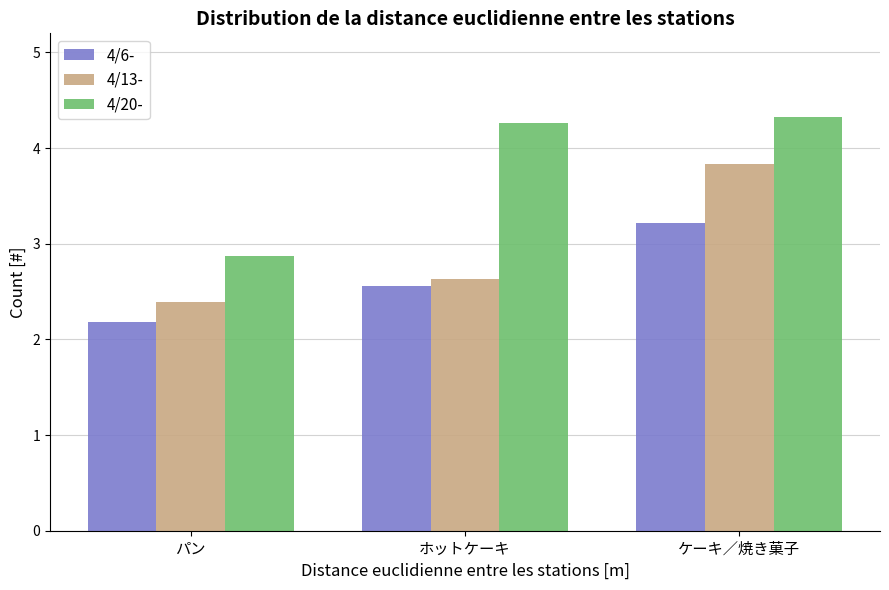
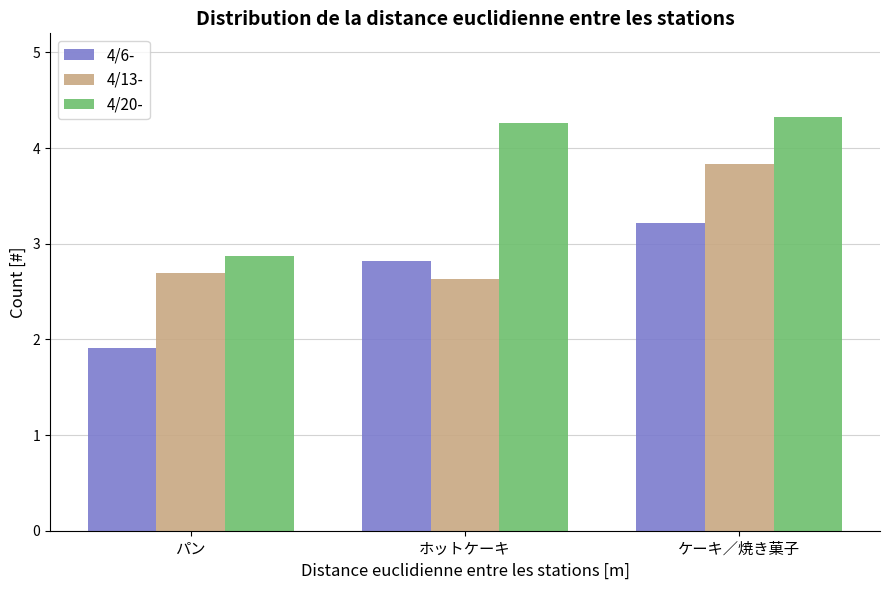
  {
    "4/6-": {
-     "パン": 2.2,
-     "ホットケーキ": 2.6,
+     "パン": 1.9,
+     "ホットケーキ": 2.8,
      "ケーキ／焼き菓子": 3.2
    },
    "4/13-": {
-     "パン": 2.4,
+     "パン": 2.7,
      "ホットケーキ": 2.6,
      "ケーキ／焼き菓子": 3.8
    },
    "4/20-": {
      "パン": 2.9,
      "ホットケーキ": 4.3,
      "ケーキ／焼き菓子": 4.3
    }
  }
